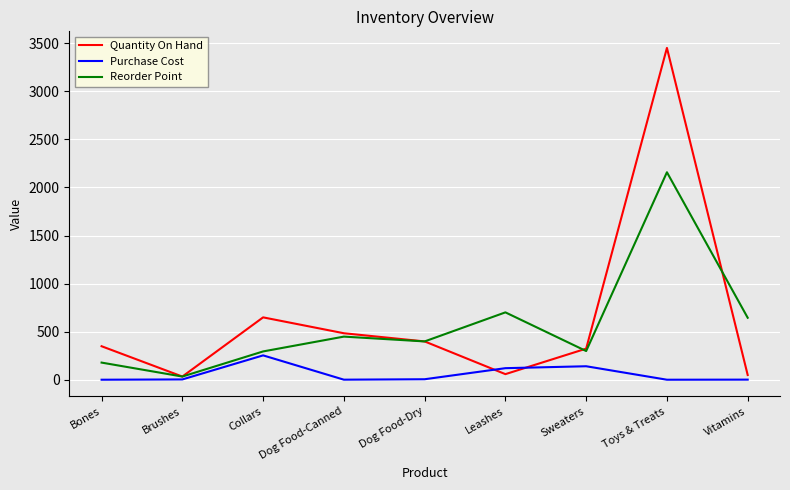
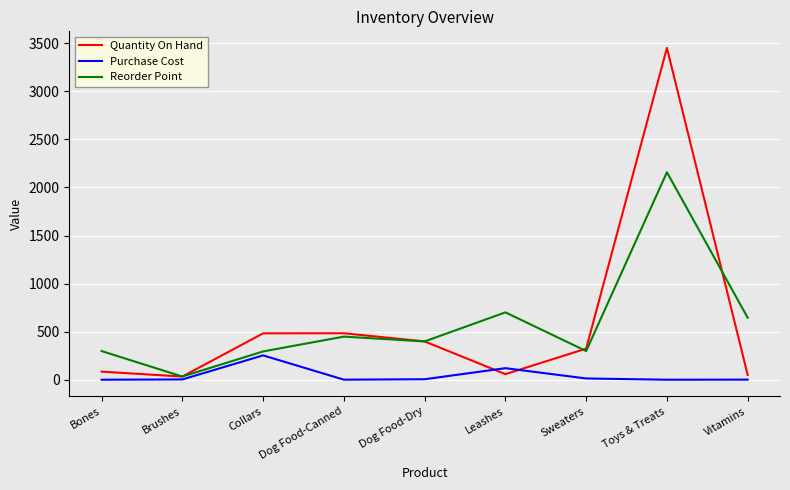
  {
    "Quantity On Hand": {
-     "Bones": 400,
-     "Collars": 700,
+     "Bones": 100,
+     "Collars": 500,
      "Dog Food-Canned": 500,
      "Leashes": 100,
      "Toys & Treats": 3500,
      "Vitamins": 100
    },
    "Purchase Cost": {
      "Bones": 0,
      "Brushes": 0,
      "Collars": 300,
      "Dog Food-Canned": 0,
      "Dog Food-Dry": 0,
      "Leashes": 100,
-     "Sweaters": 100,
+     "Sweaters": 0,
      "Toys & Treats": 0,
      "Vitamins": 0
    },
    "Reorder Point": {
-     "Bones": 200,
+     "Bones": 300,
      "Collars": 300,
      "Dog Food-Canned": 500,
      "Leashes": 700,
      "Toys & Treats": 2200,
      "Vitamins": 600
    }
  }
